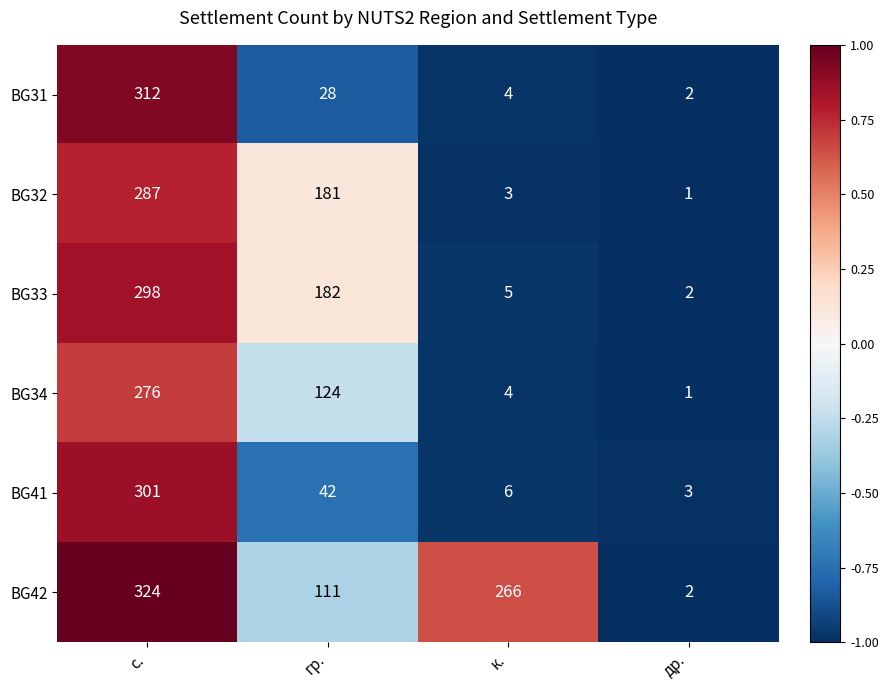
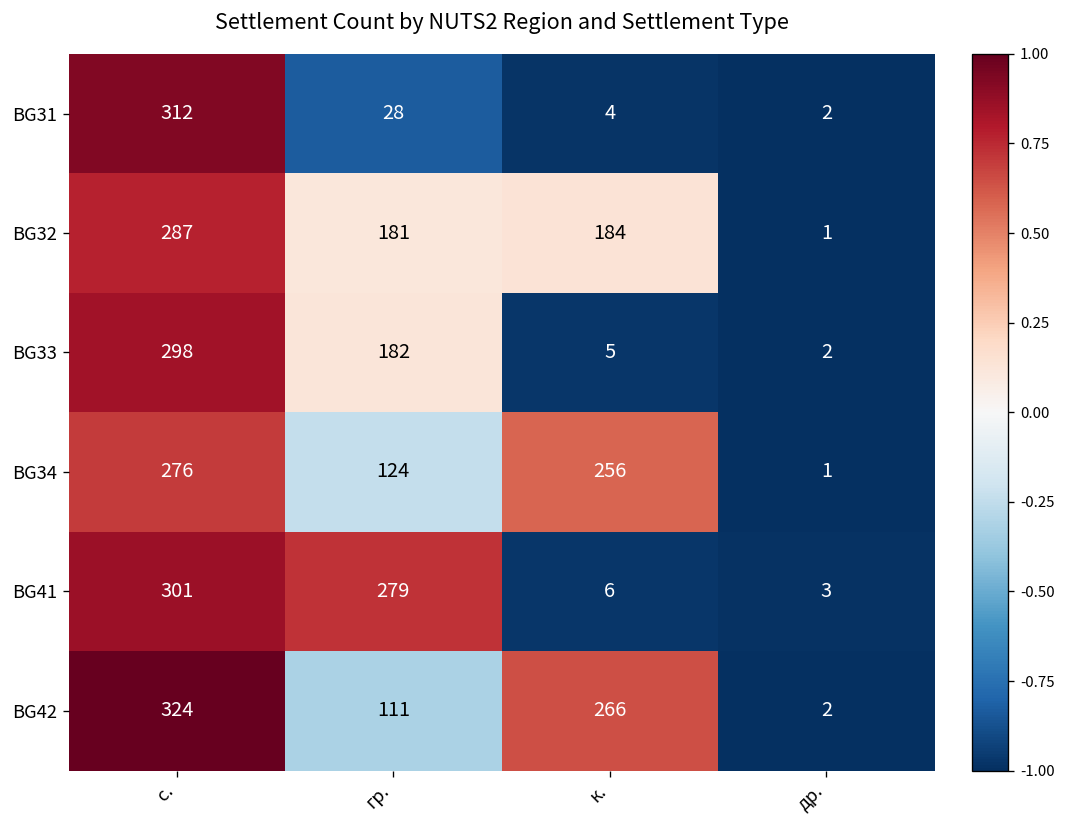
  {
    "BG31": {
      "с.": 312,
      "гр.": 28,
      "к.": 4,
      "др.": 2
    },
    "BG32": {
      "с.": 287,
      "гр.": 181,
-     "к.": 3,
+     "к.": 184,
      "др.": 1
    },
    "BG33": {
      "с.": 298,
      "гр.": 182,
      "к.": 5,
      "др.": 2
    },
    "BG34": {
      "с.": 276,
      "гр.": 124,
-     "к.": 4,
+     "к.": 256,
      "др.": 1
    },
    "BG41": {
      "с.": 301,
-     "гр.": 42,
+     "гр.": 279,
      "к.": 6,
      "др.": 3
    },
    "BG42": {
      "с.": 324,
      "гр.": 111,
      "к.": 266,
      "др.": 2
    }
  }
